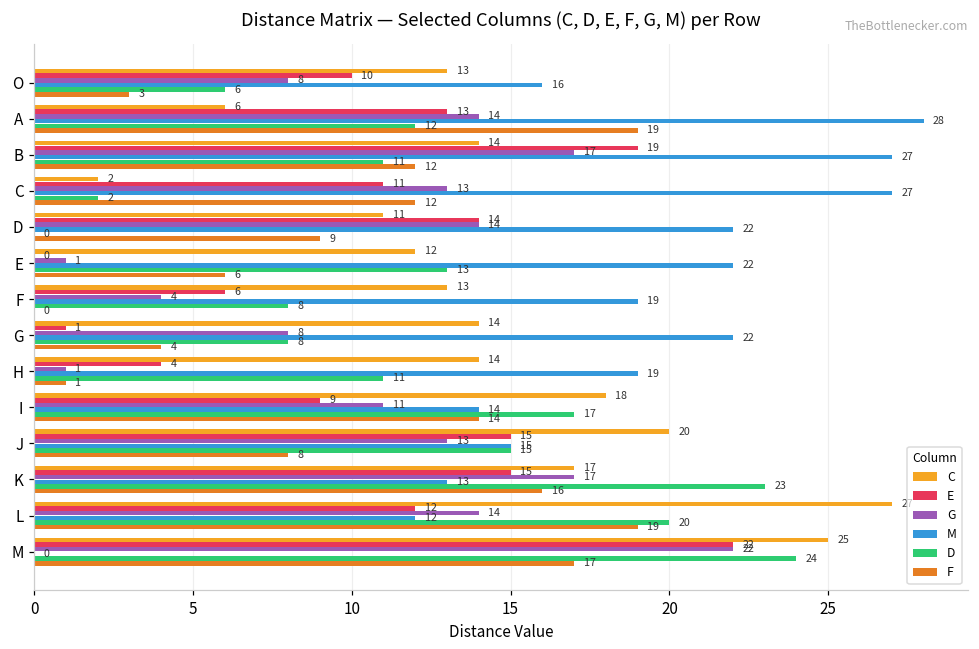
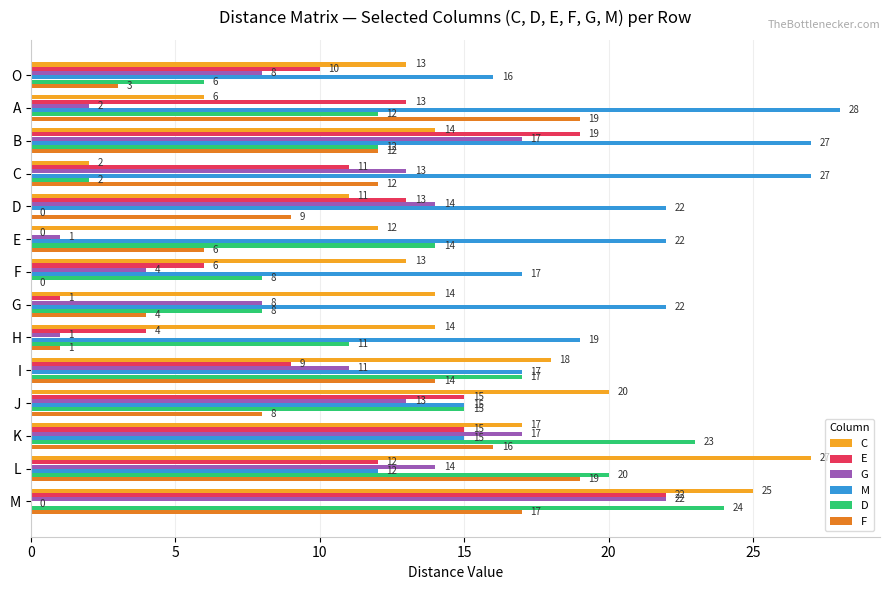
  {
    "E": {
      "O": 10,
      "A": 13,
      "B": 19,
      "C": 11,
-     "D": 14,
+     "D": 13,
      "E": 0,
      "F": 6,
      "G": 1,
      "H": 4,
      "I": 9,
      "J": 15,
      "K": 15,
      "L": 12
    },
    "G": {
      "O": 8,
-     "A": 14,
+     "A": 2,
      "B": 17,
      "C": 13,
      "E": 1,
      "F": 4,
      "G": 8,
      "H": 1,
      "I": 11,
      "J": 13,
      "K": 17,
      "L": 14
    },
    "M": {
      "O": 16,
      "A": 28,
      "B": 27,
      "C": 27,
      "D": 22,
      "E": 22,
-     "F": 19,
+     "F": 17,
      "G": 22,
      "H": 19,
-     "I": 14,
-     "K": 13,
+     "I": 17,
+     "K": 15,
      "L": 12,
      "M": 0
    },
    "D": {
      "O": 6,
      "A": 12,
-     "B": 11,
+     "B": 12,
      "C": 2,
      "D": 0,
-     "E": 13,
+     "E": 14,
      "F": 8,
      "G": 8,
      "H": 11,
      "I": 17,
      "K": 23,
      "L": 20,
      "M": 24
    }
  }
